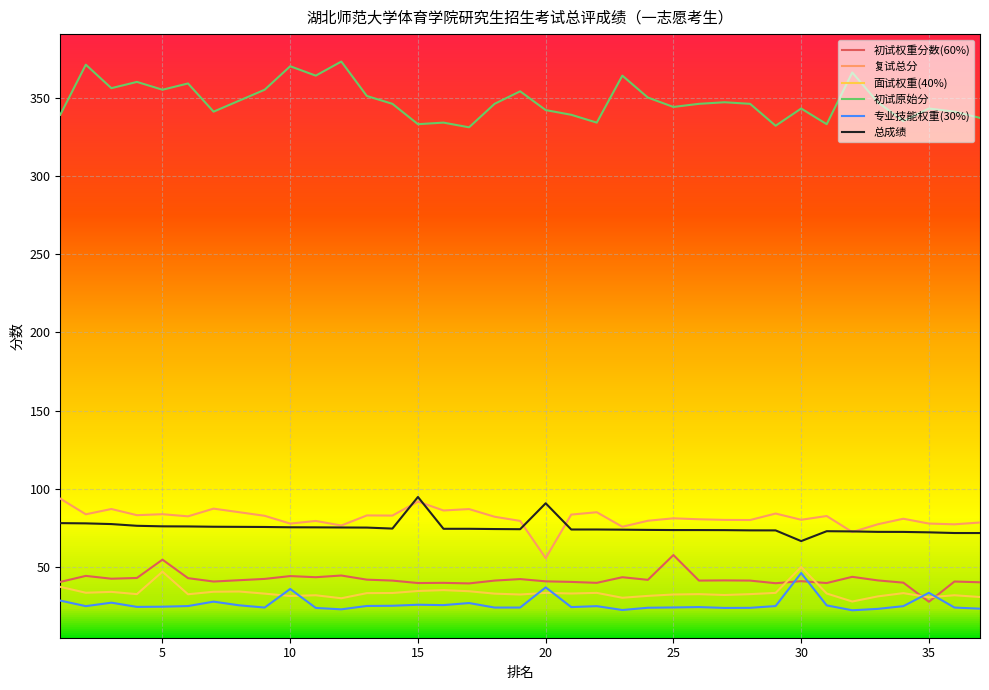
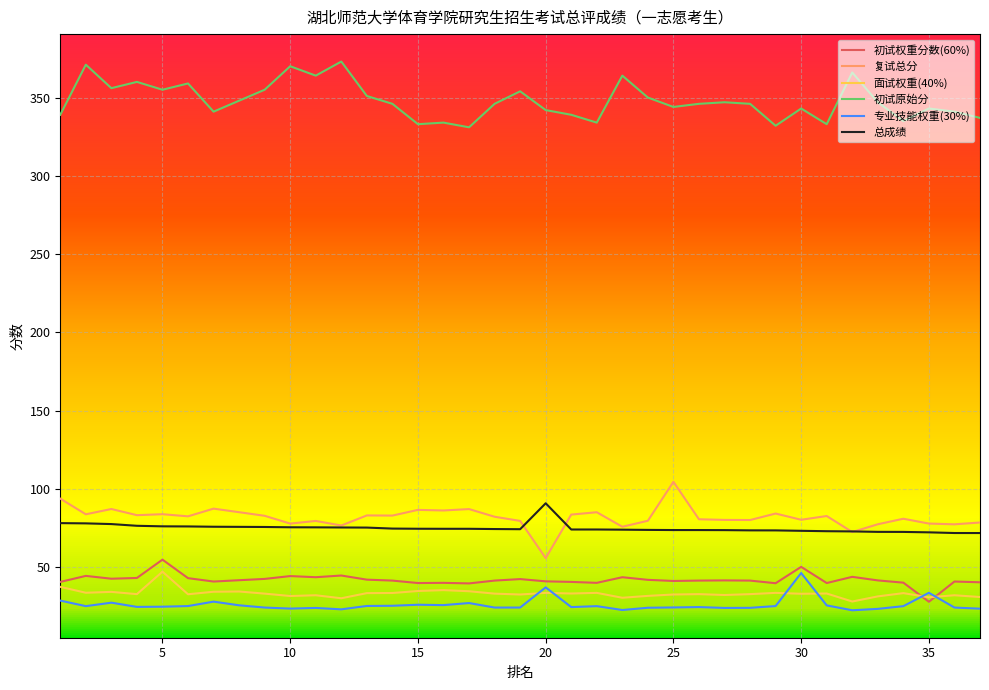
  {
    "初试权重分数(60%)": {
      "5": 55,
      "10": 44,
      "15": 40,
      "20": 41,
-     "25": 58,
-     "30": 41,
+     "25": 41,
+     "30": 50,
      "35": 28
    },
    "复试总分": {
      "5": 84,
      "10": 78,
-     "15": 92,
+     "15": 87,
      "20": 56,
-     "25": 81,
+     "25": 105,
      "30": 80,
      "35": 78
    },
    "面试权重(40%)": {
      "5": 47,
      "10": 32,
      "15": 35,
      "20": 34,
      "25": 33,
-     "30": 50,
+     "30": 33,
      "35": 31
    },
    "初试原始分": {
      "5": 355,
      "10": 370,
      "15": 333,
      "20": 342,
      "25": 344,
      "30": 343
    },
    "专业技能权重(30%)": {
      "5": 25,
-     "10": 36,
+     "10": 24,
      "15": 26,
      "20": 37,
      "25": 24,
      "30": 46,
      "35": 34
    },
    "总成绩": {
      "5": 76,
      "10": 76,
-     "15": 95,
+     "15": 75,
      "20": 91,
      "25": 74,
-     "30": 67,
+     "30": 73,
      "35": 72
    }
  }
